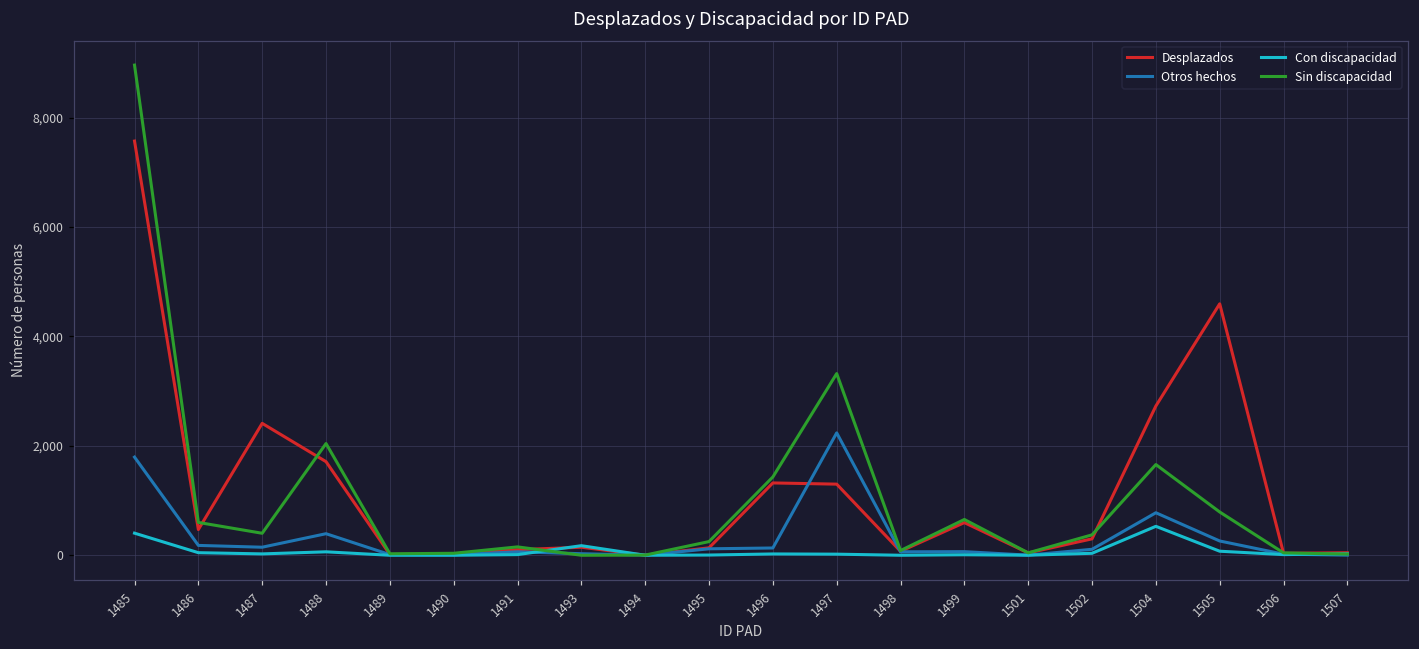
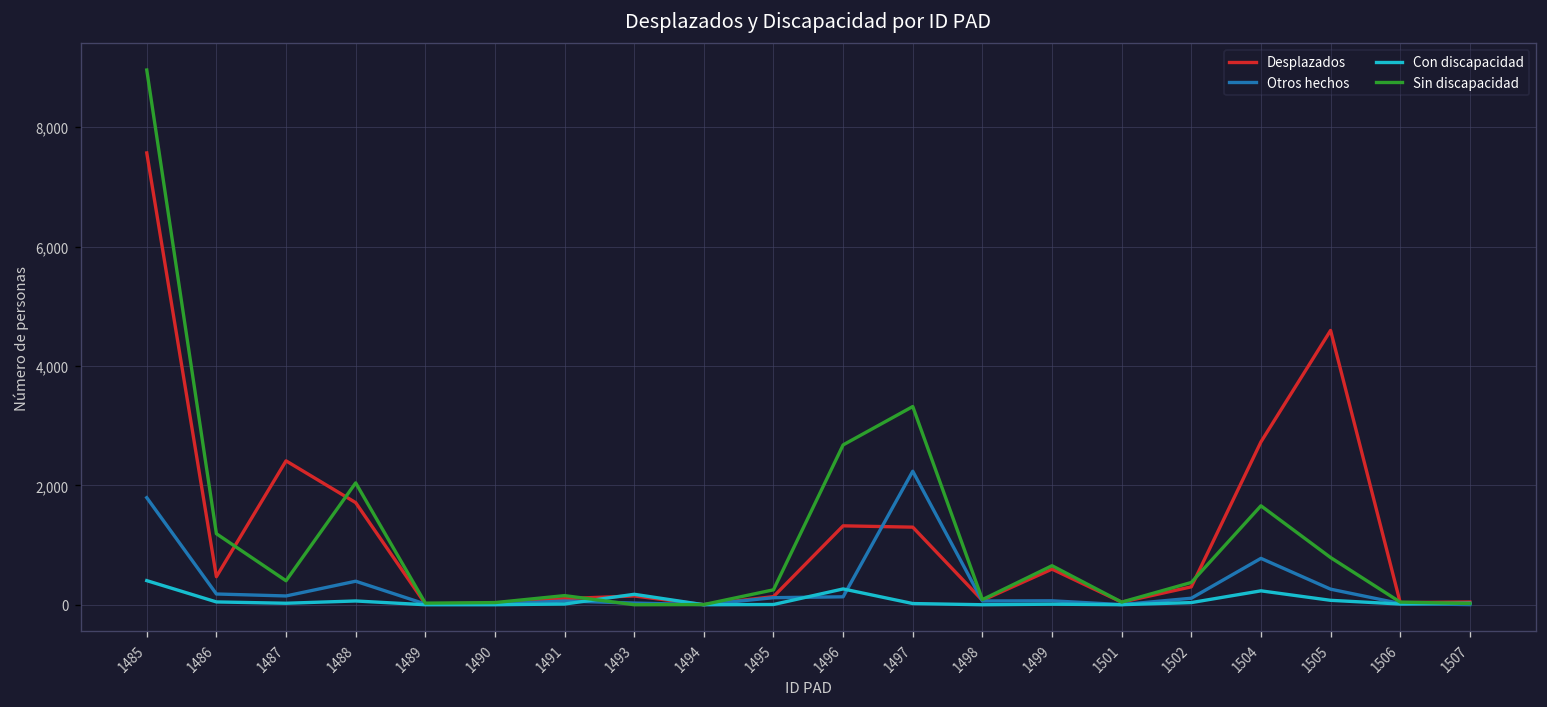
  {
    "Desplazados": {
      "1485": "7,600",
      "1486": "500",
      "1487": "2,400",
      "1488": "1,700",
      "1496": "1,300",
      "1497": "1,300",
      "1499": "600",
      "1502": "300",
      "1504": "2,700",
      "1505": "4,600"
    },
    "Otros hechos": {
      "1485": "1,800",
      "1486": "200",
      "1487": "100",
      "1488": "400",
      "1496": "100",
      "1497": "2,200",
      "1499": "100",
      "1502": "100",
      "1504": "800",
      "1505": "300"
    },
    "Con discapacidad": {
      "1485": "400",
      "1486": "0",
      "1487": "0",
      "1488": "100",
      "1491": "0",
      "1495": "0",
-     "1496": "0",
+     "1496": "300",
      "1497": "0",
      "1498": "0",
      "1499": "0",
      "1502": "0",
-     "1504": "500",
+     "1504": "200",
      "1505": "100"
    },
    "Sin discapacidad": {
      "1485": "9,000",
-     "1486": "600",
+     "1486": "1,200",
      "1487": "400",
      "1488": "2,000",
      "1495": "300",
-     "1496": "1,400",
+     "1496": "2,700",
      "1497": "3,300",
      "1499": "700",
      "1502": "400",
      "1504": "1,700",
      "1505": "800"
    }
  }
